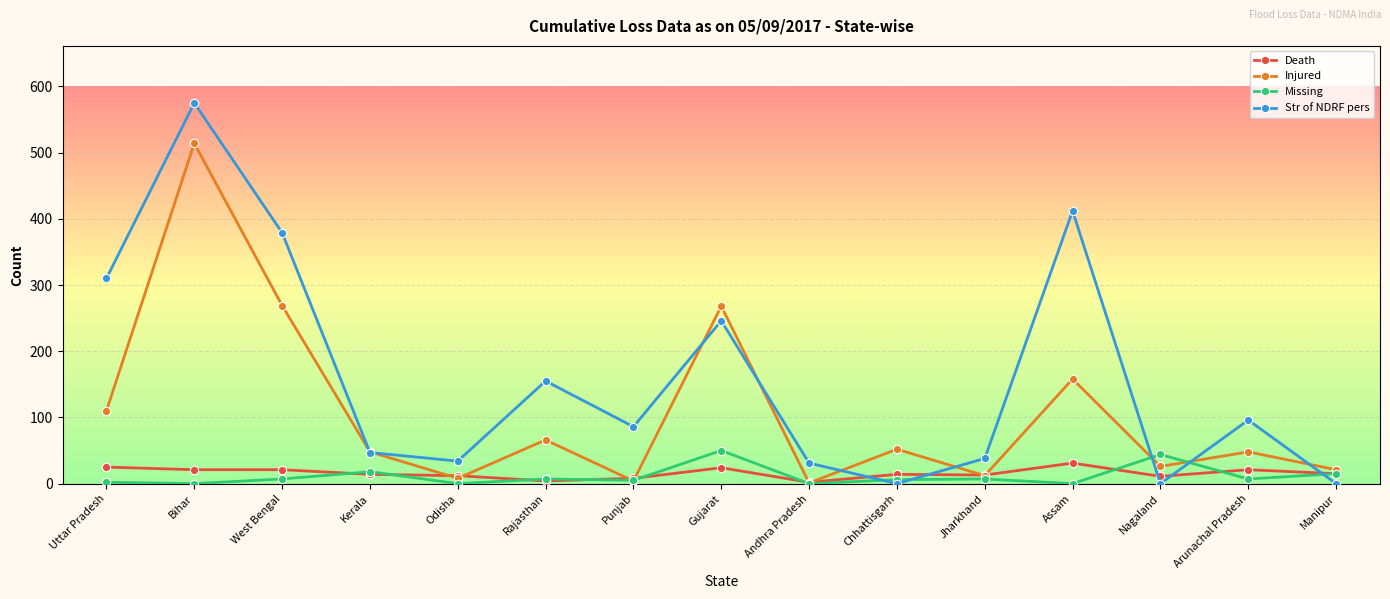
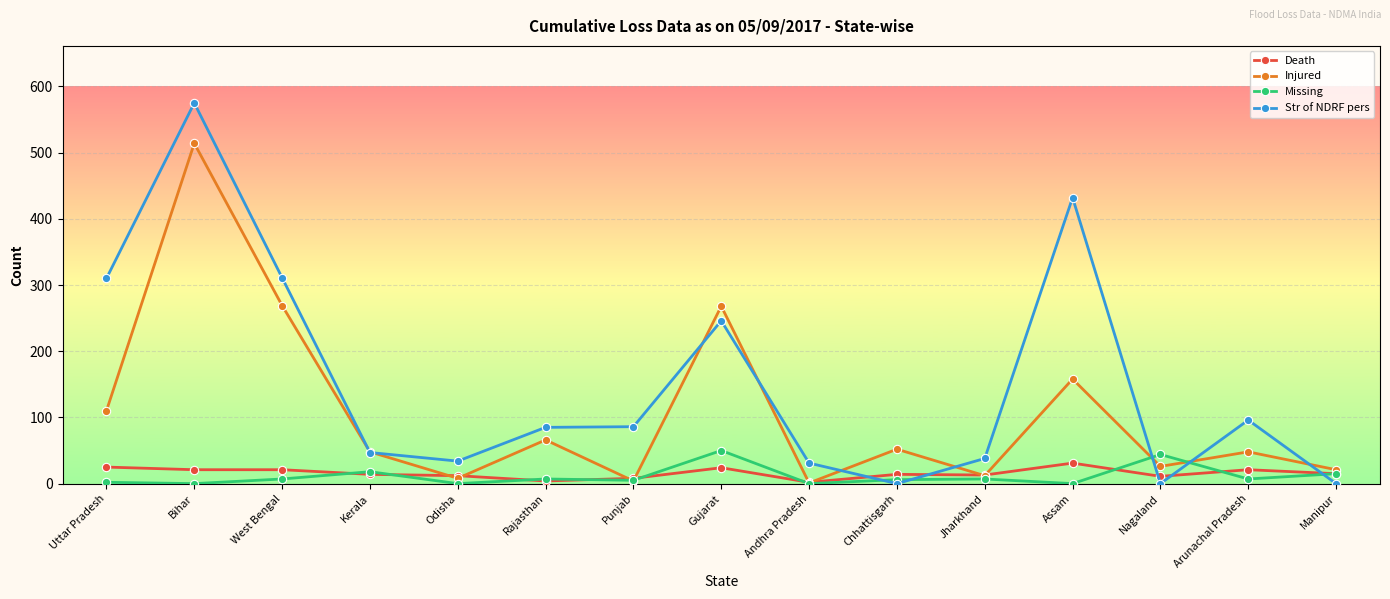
  {
    "Missing": {
      "Uttar Pradesh": 0,
      "Bihar": 0,
      "West Bengal": 10,
      "Kerala": 20,
      "Odisha": 0,
      "Gujarat": 50,
      "Chhattisgarh": 10,
      "Jharkhand": 10,
      "Assam": 0,
      "Nagaland": 40,
      "Arunachal Pradesh": 10
    },
    "Str of NDRF pers": {
      "Uttar Pradesh": 310,
      "Bihar": 580,
-     "West Bengal": 380,
+     "West Bengal": 310,
      "Odisha": 30,
-     "Rajasthan": 160,
+     "Rajasthan": 90,
      "Punjab": 90,
      "Gujarat": 250,
      "Andhra Pradesh": 30,
      "Chhattisgarh": 0,
      "Jharkhand": 40,
-     "Assam": 410,
+     "Assam": 430,
      "Nagaland": 0,
      "Arunachal Pradesh": 100,
      "Manipur": 0
    }
  }
